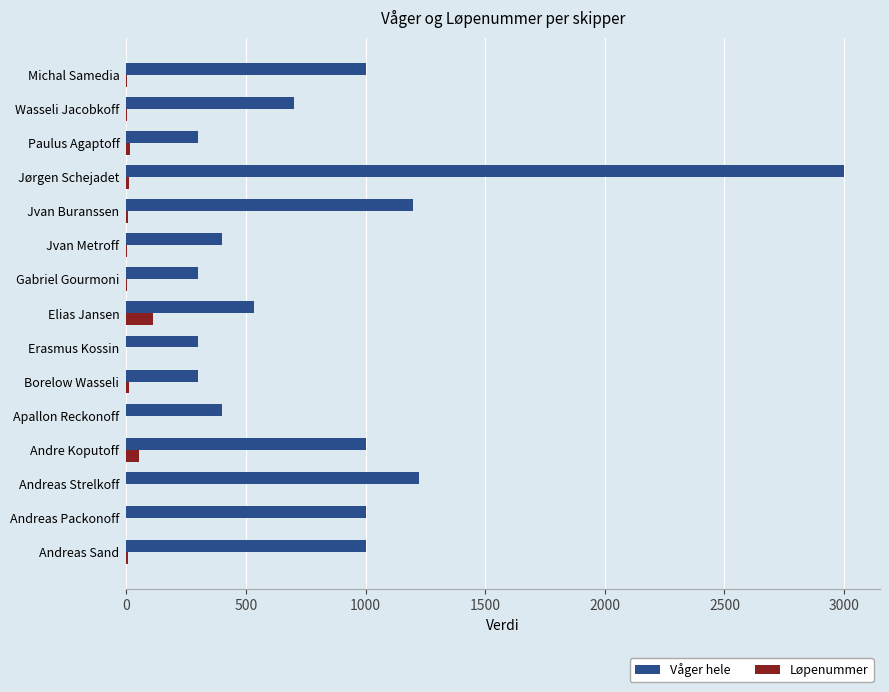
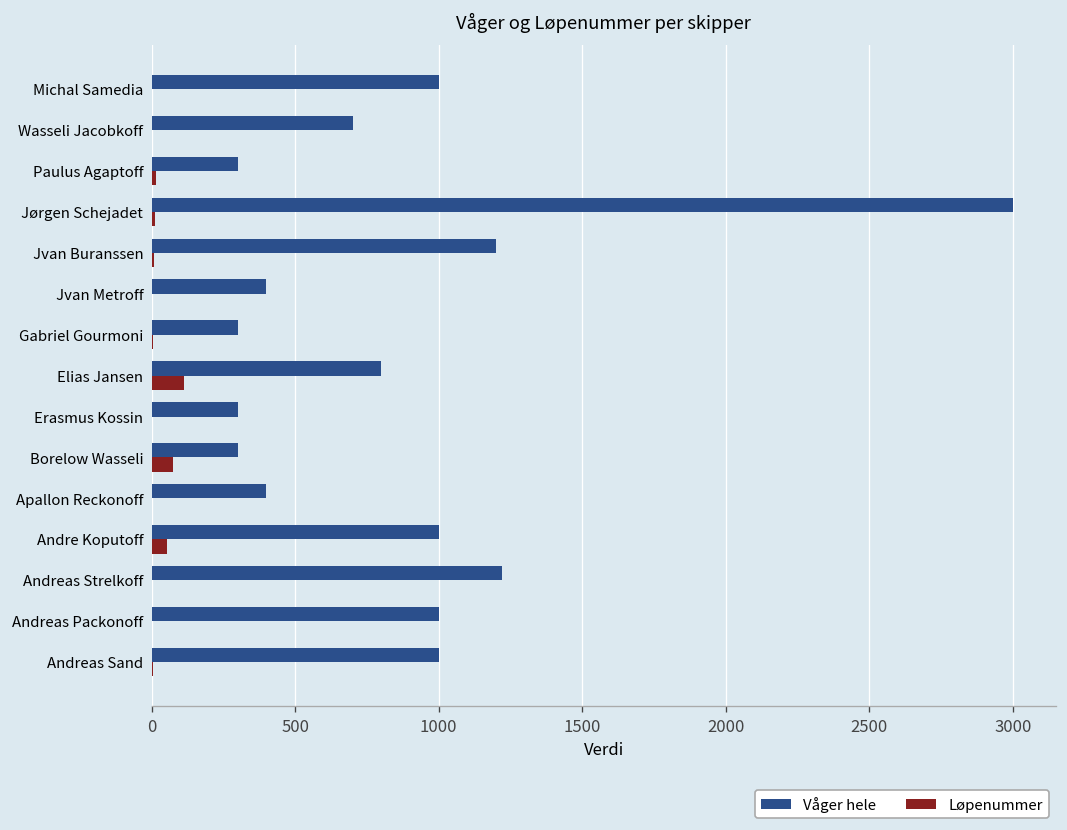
  {
    "Våger hele": {
      "Michal Samedia": 1000,
      "Wasseli Jacobkoff": 700,
      "Paulus Agaptoff": 300,
      "Jørgen Schejadet": 3000,
      "Jvan Buranssen": 1200,
      "Jvan Metroff": 400,
      "Gabriel Gourmoni": 300,
-     "Elias Jansen": 530,
+     "Elias Jansen": 800,
      "Erasmus Kossin": 300,
      "Borelow Wasseli": 300,
      "Apallon Reckonoff": 400,
      "Andre Koputoff": 1000,
      "Andreas Strelkoff": 1220,
      "Andreas Packonoff": 1000,
      "Andreas Sand": 1000
    },
    "Løpenummer": {
      "Paulus Agaptoff": 20,
      "Jørgen Schejadet": 10,
      "Elias Jansen": 110,
      "Erasmus Kossin": 0,
-     "Borelow Wasseli": 10,
+     "Borelow Wasseli": 70,
      "Apallon Reckonoff": 0,
      "Andre Koputoff": 50,
      "Andreas Strelkoff": 0,
      "Andreas Packonoff": 0
    }
  }
